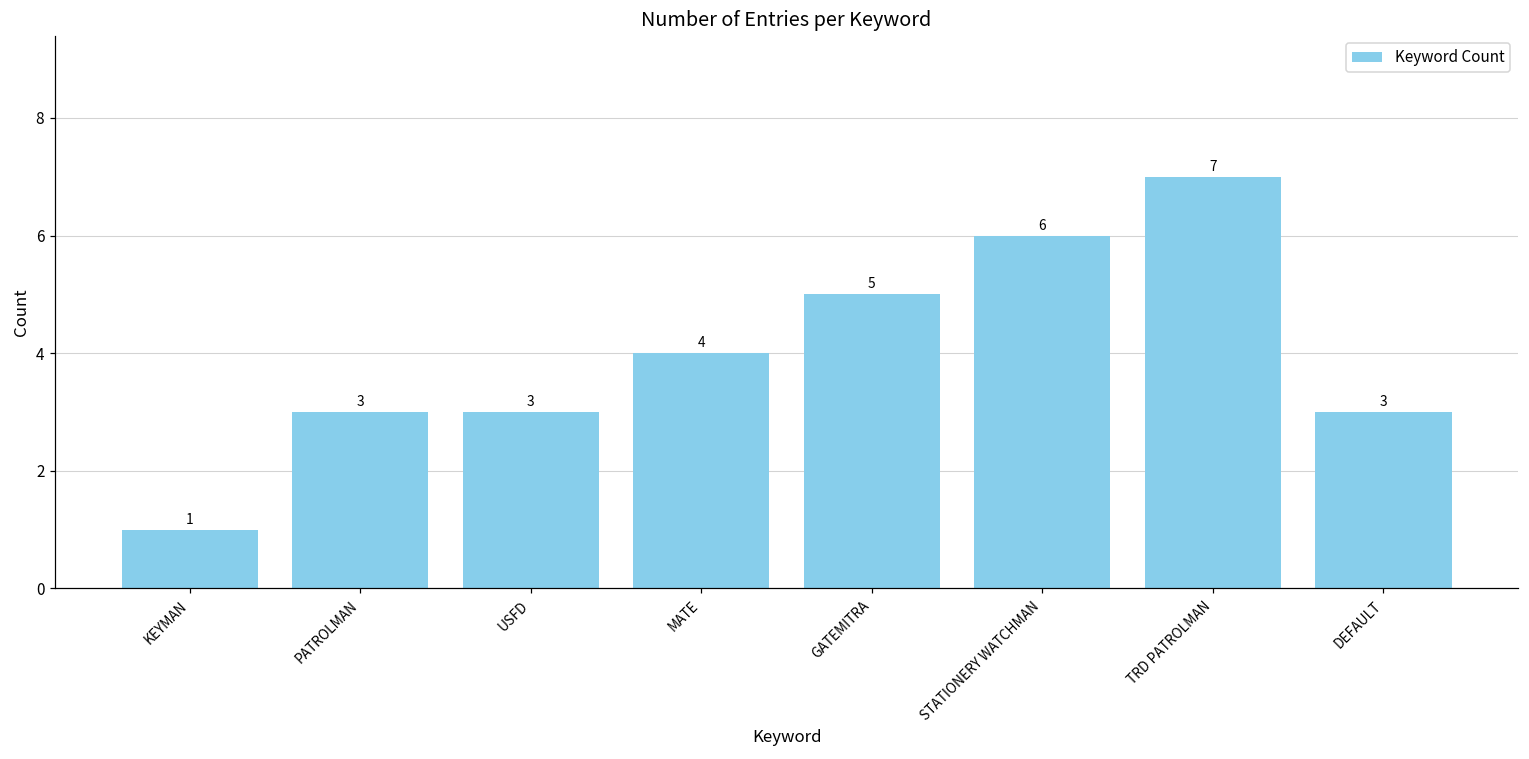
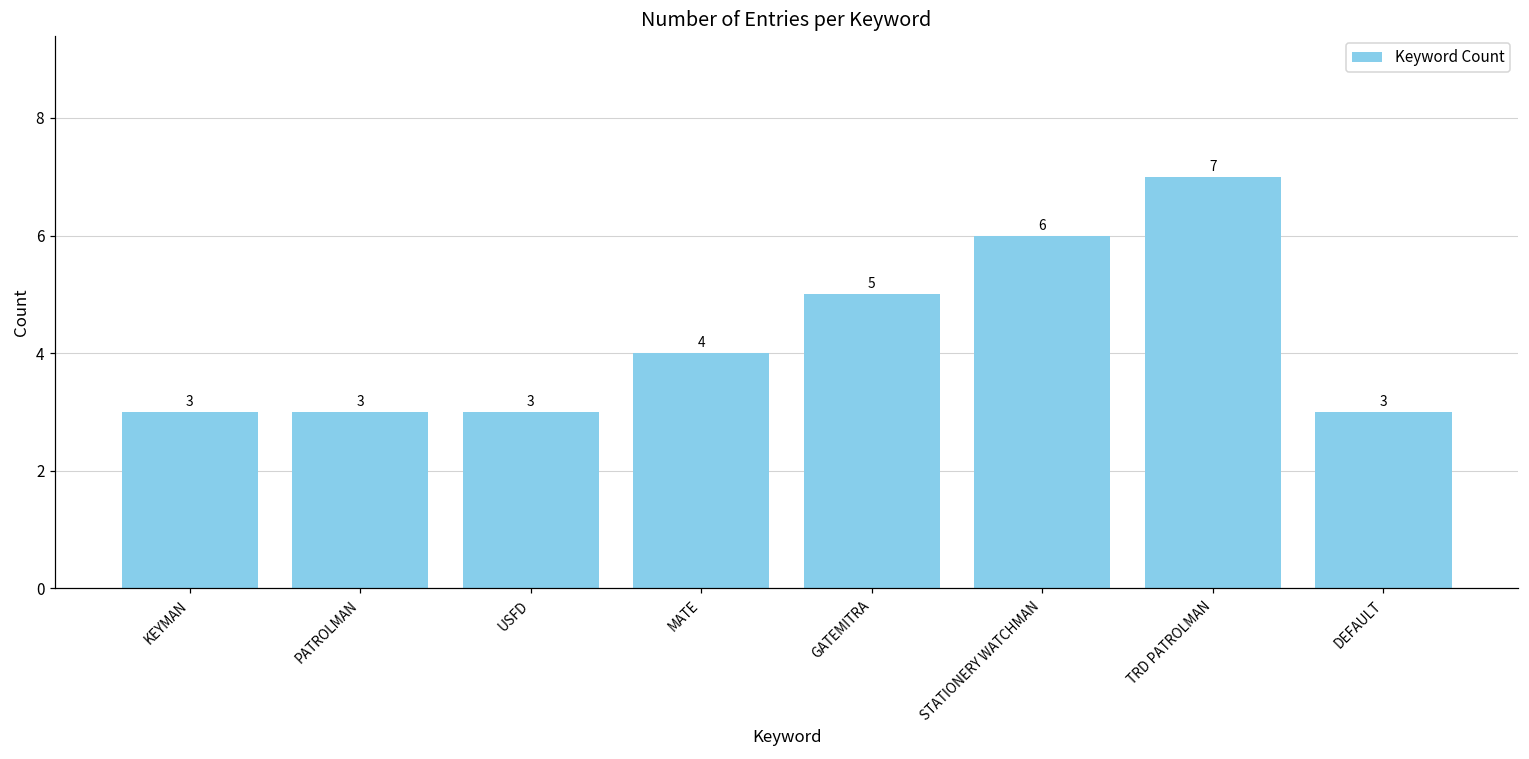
  {
-   "KEYMAN": 1,
+   "KEYMAN": 3,
    "PATROLMAN": 3,
    "USFD": 3,
    "MATE": 4,
    "GATEMITRA": 5,
    "STATIONERY WATCHMAN": 6,
    "TRD PATROLMAN": 7,
    "DEFAULT": 3
  }
